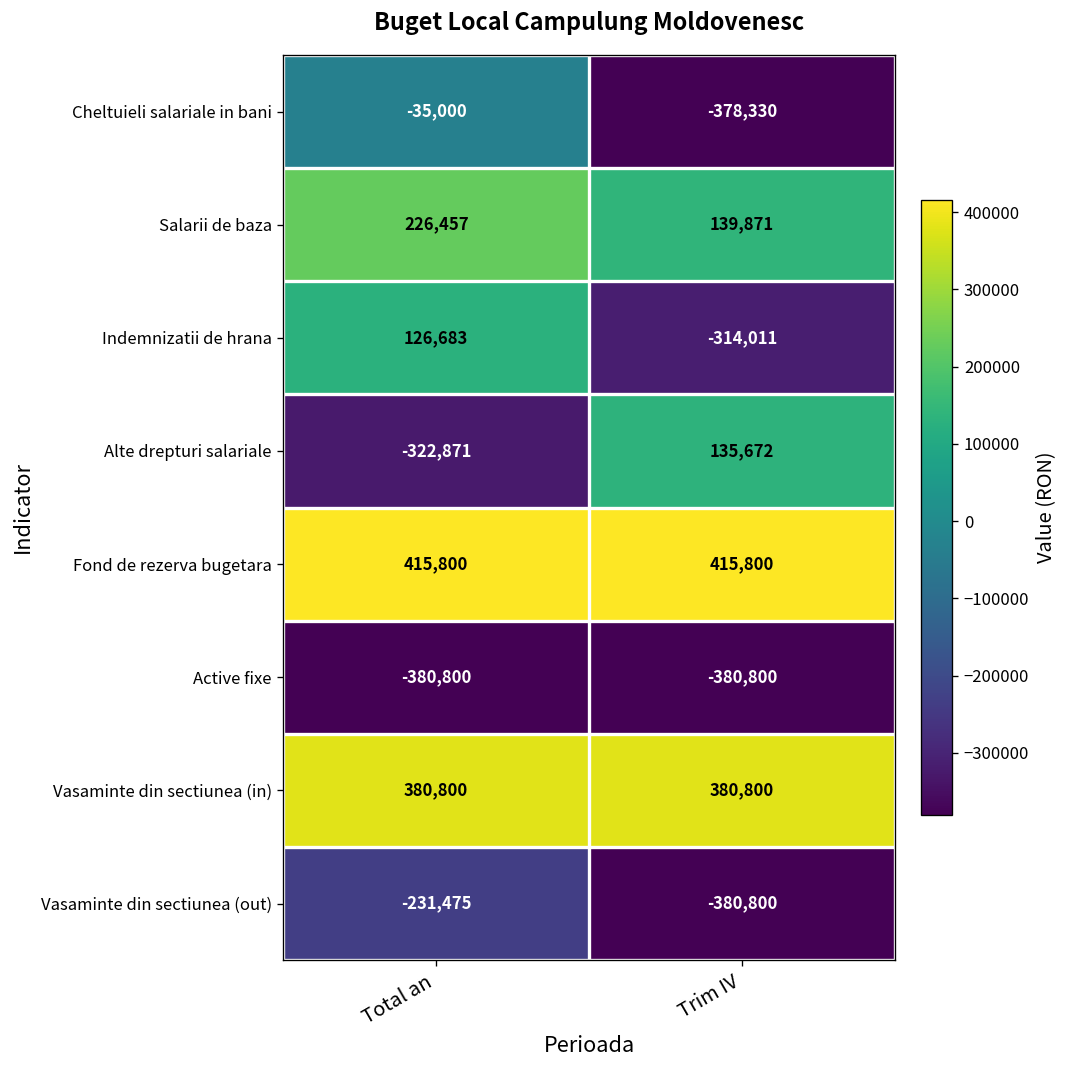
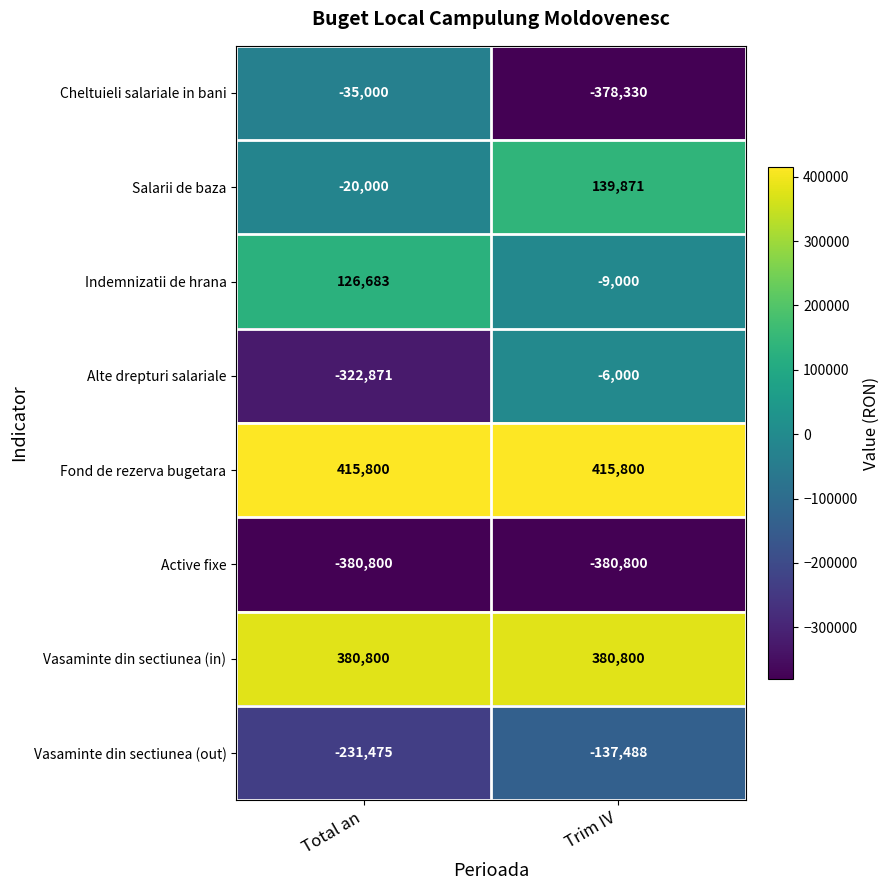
  {
    "Cheltuieli salariale in bani": {
      "Total an": "-35,000",
      "Trim IV": "-378,330"
    },
    "Salarii de baza": {
-     "Total an": "226,457",
+     "Total an": "-20,000",
      "Trim IV": "139,871"
    },
    "Indemnizatii de hrana": {
      "Total an": "126,683",
-     "Trim IV": "-314,011"
+     "Trim IV": "-9,000"
    },
    "Alte drepturi salariale": {
      "Total an": "-322,871",
-     "Trim IV": "135,672"
+     "Trim IV": "-6,000"
    },
    "Fond de rezerva bugetara": {
      "Total an": "415,800",
      "Trim IV": "415,800"
    },
    "Active fixe": {
      "Total an": "-380,800",
      "Trim IV": "-380,800"
    },
    "Vasaminte din sectiunea (in)": {
      "Total an": "380,800",
      "Trim IV": "380,800"
    },
    "Vasaminte din sectiunea (out)": {
      "Total an": "-231,475",
-     "Trim IV": "-380,800"
+     "Trim IV": "-137,488"
    }
  }
